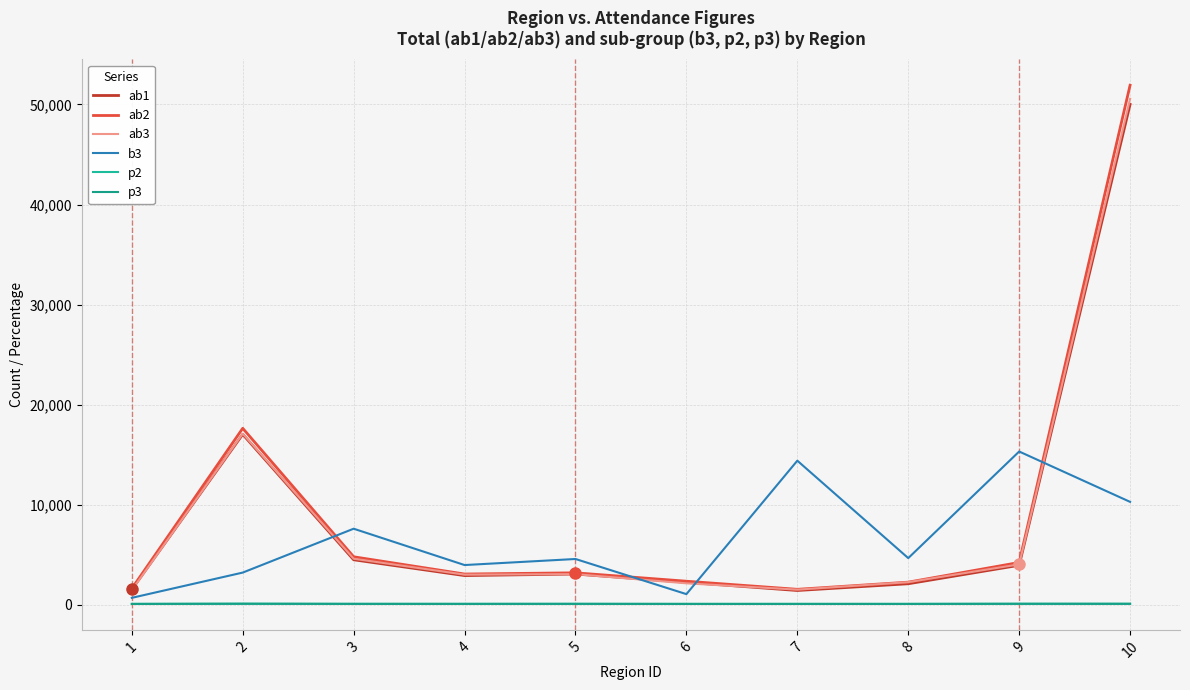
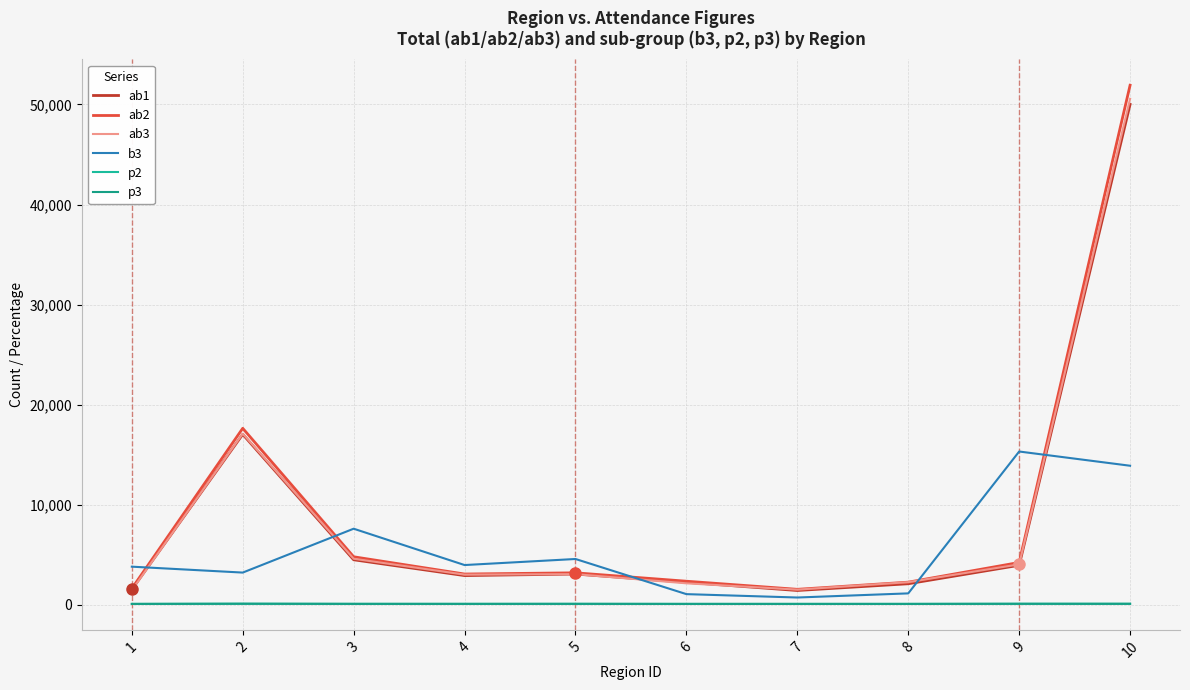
  {
    "b3": {
-     "1": "700",
+     "1": "3,800",
      "2": "3,200",
      "3": "7,600",
      "4": "4,000",
      "5": "4,600",
      "6": "1,000",
-     "7": "14,400",
-     "8": "4,600",
+     "7": "700",
+     "8": "1,100",
      "9": "15,300",
-     "10": "10,300"
+     "10": "13,900"
    },
    "p3": {
      "1": "100",
      "2": "100",
      "3": "100",
      "4": "100",
      "5": "100",
      "6": "100",
      "7": "100",
      "8": "100",
      "9": "100",
      "10": "100"
    }
  }
